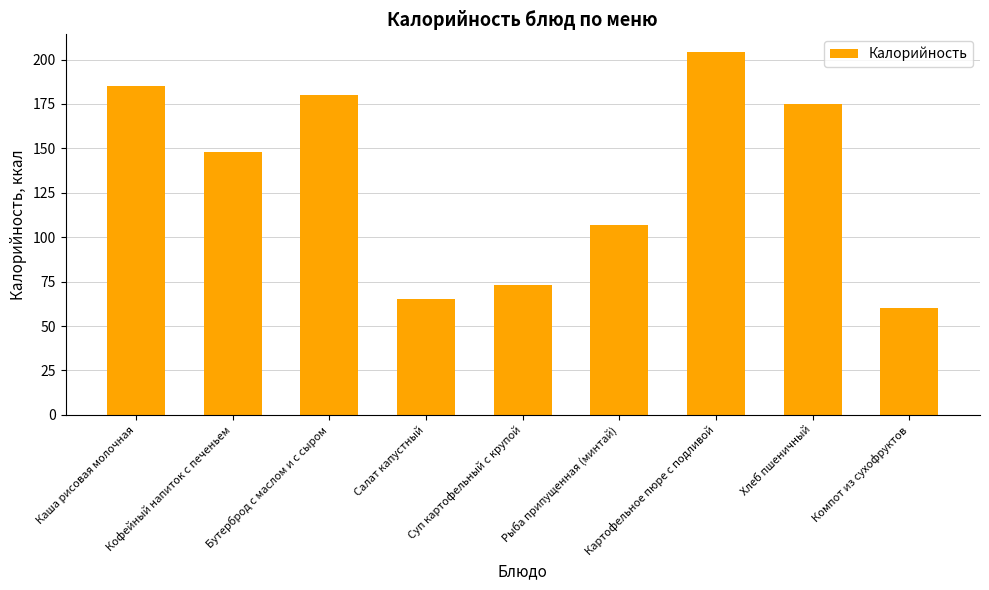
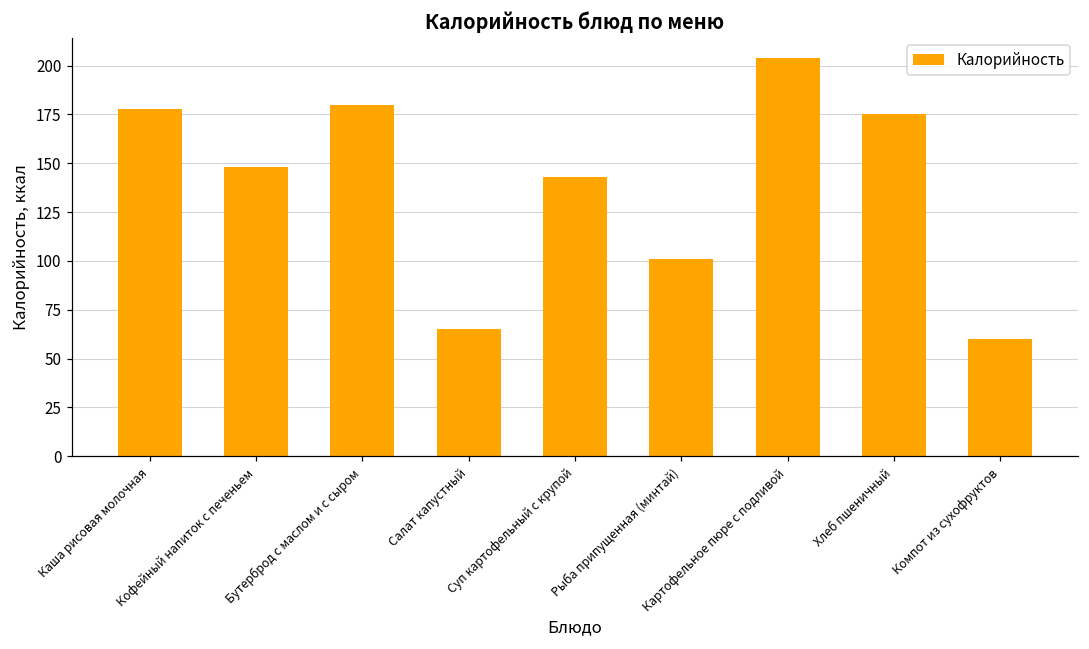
  {
-   "Каша рисовая молочная": 185,
+   "Каша рисовая молочная": 178,
    "Кофейный напиток с печеньем": 148,
    "Бутерброд с маслом и с сыром": 180,
    "Салат капустный": 65,
-   "Суп картофельный с крупой": 73,
-   "Рыба припущенная (минтай)": 107,
+   "Суп картофельный с крупой": 143,
+   "Рыба припущенная (минтай)": 101,
    "Картофельное пюре с подливой": 204,
    "Хлеб пшеничный": 175,
    "Компот из сухофруктов": 60
  }
